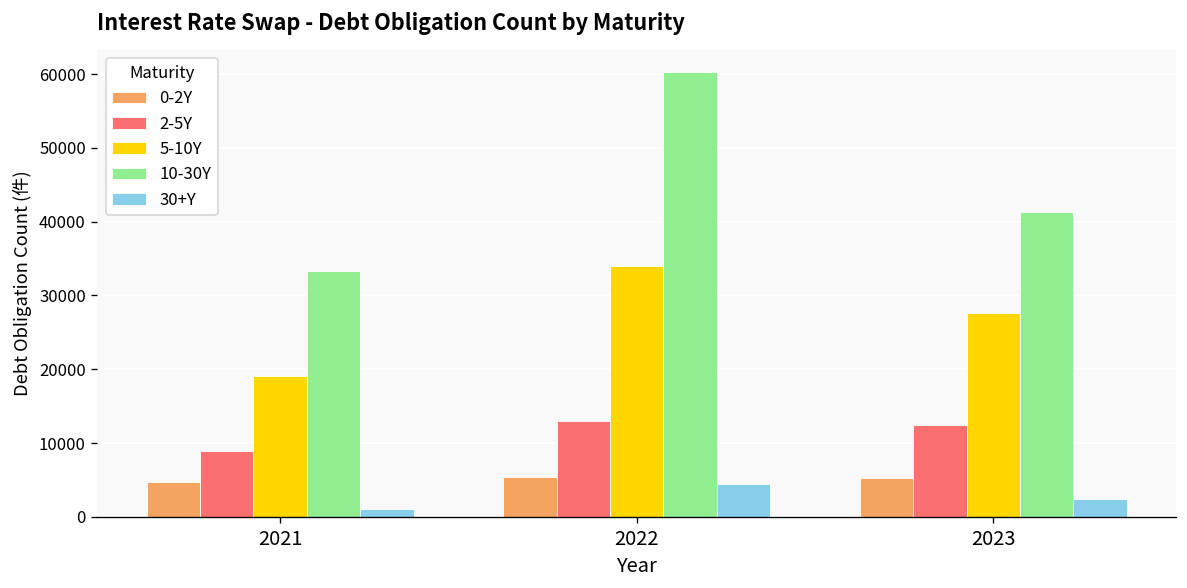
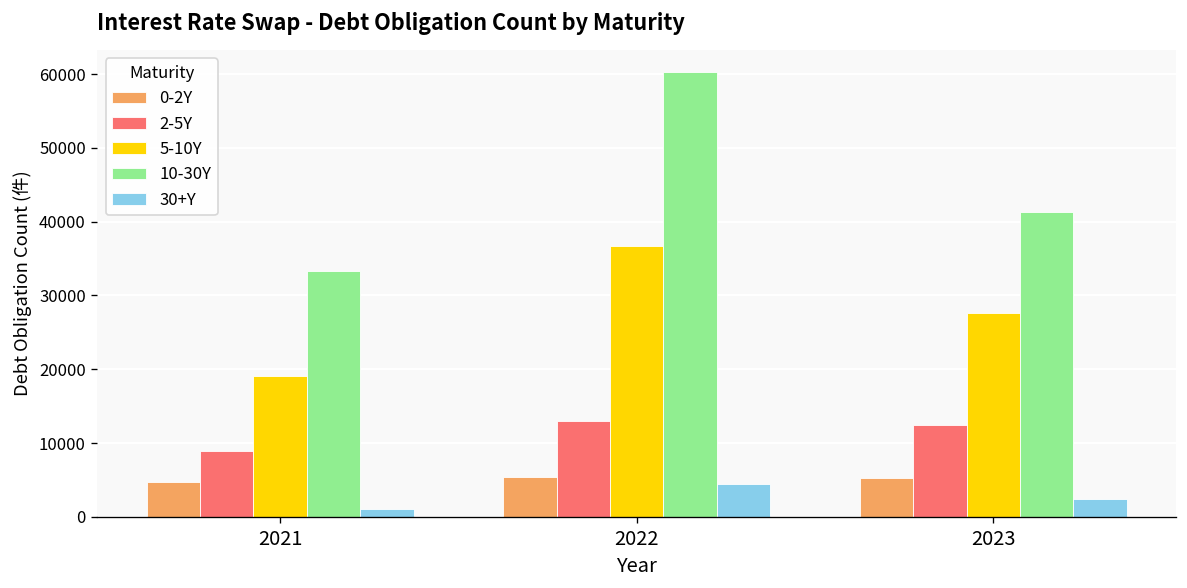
  {
    "5-10Y": {
      "2021": 19000,
-     "2022": 34000,
+     "2022": 37000,
      "2023": 28000
    },
    "10-30Y": {
      "2021": 33000,
      "2022": 60000,
      "2023": 41000
    },
    "30+Y": {
      "2021": 1000,
      "2022": 4000,
      "2023": 2000
    }
  }
